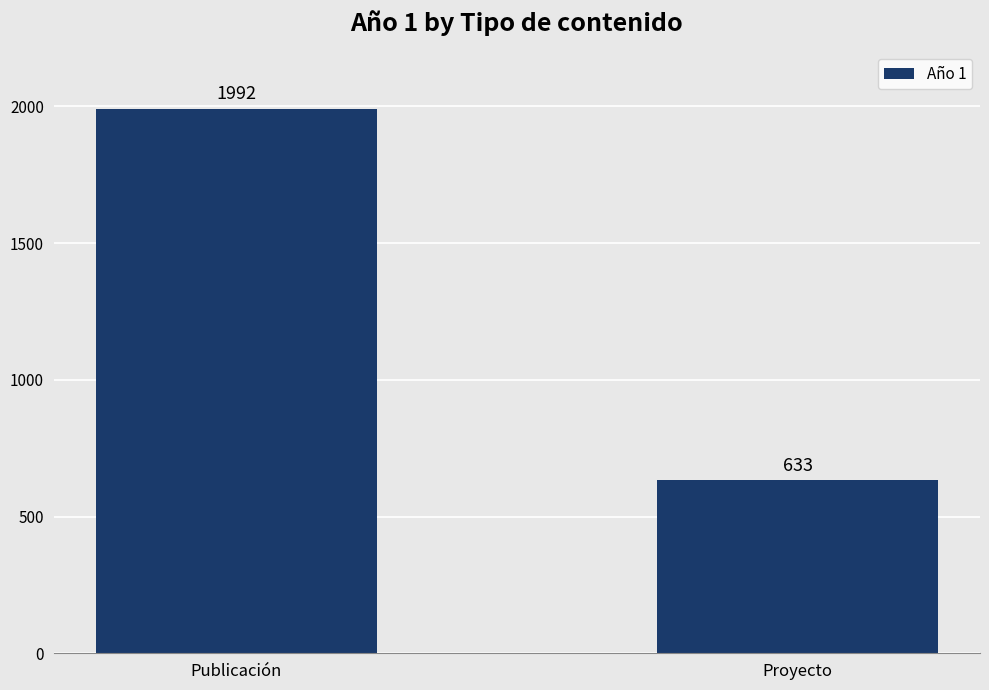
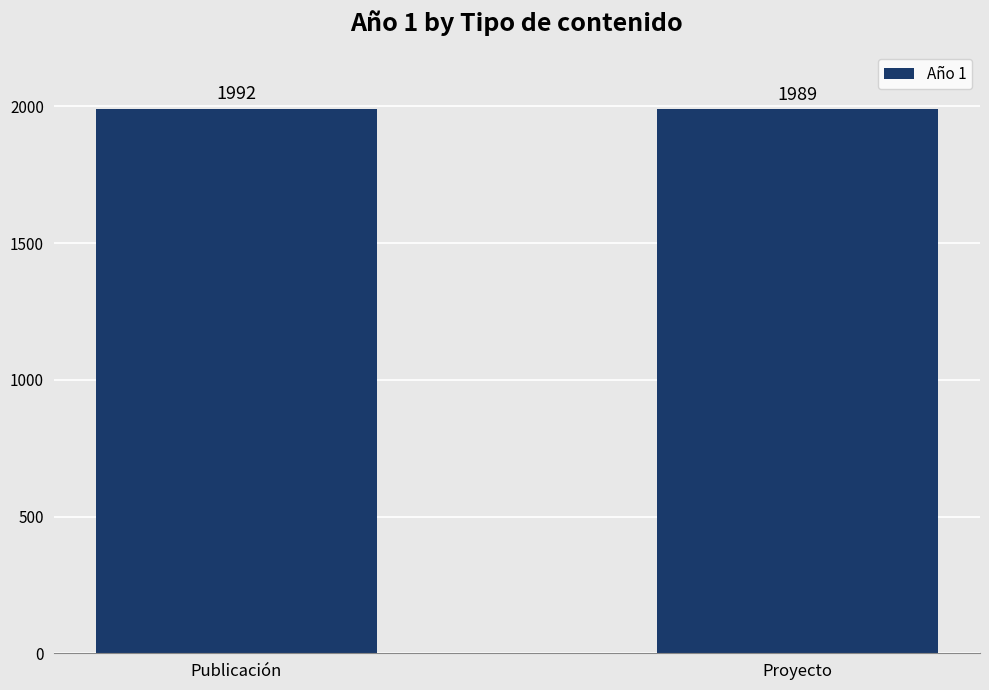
  {
    "Publicación": 1992,
-   "Proyecto": 633
+   "Proyecto": 1989
  }
